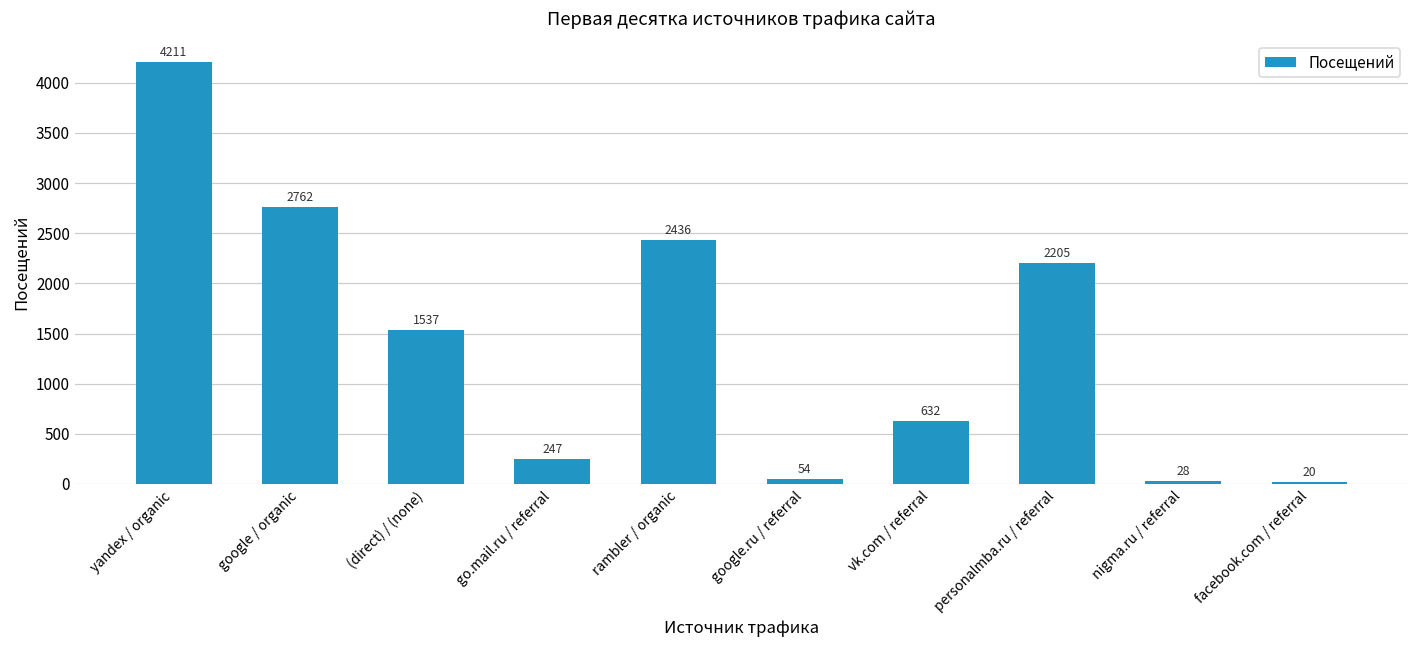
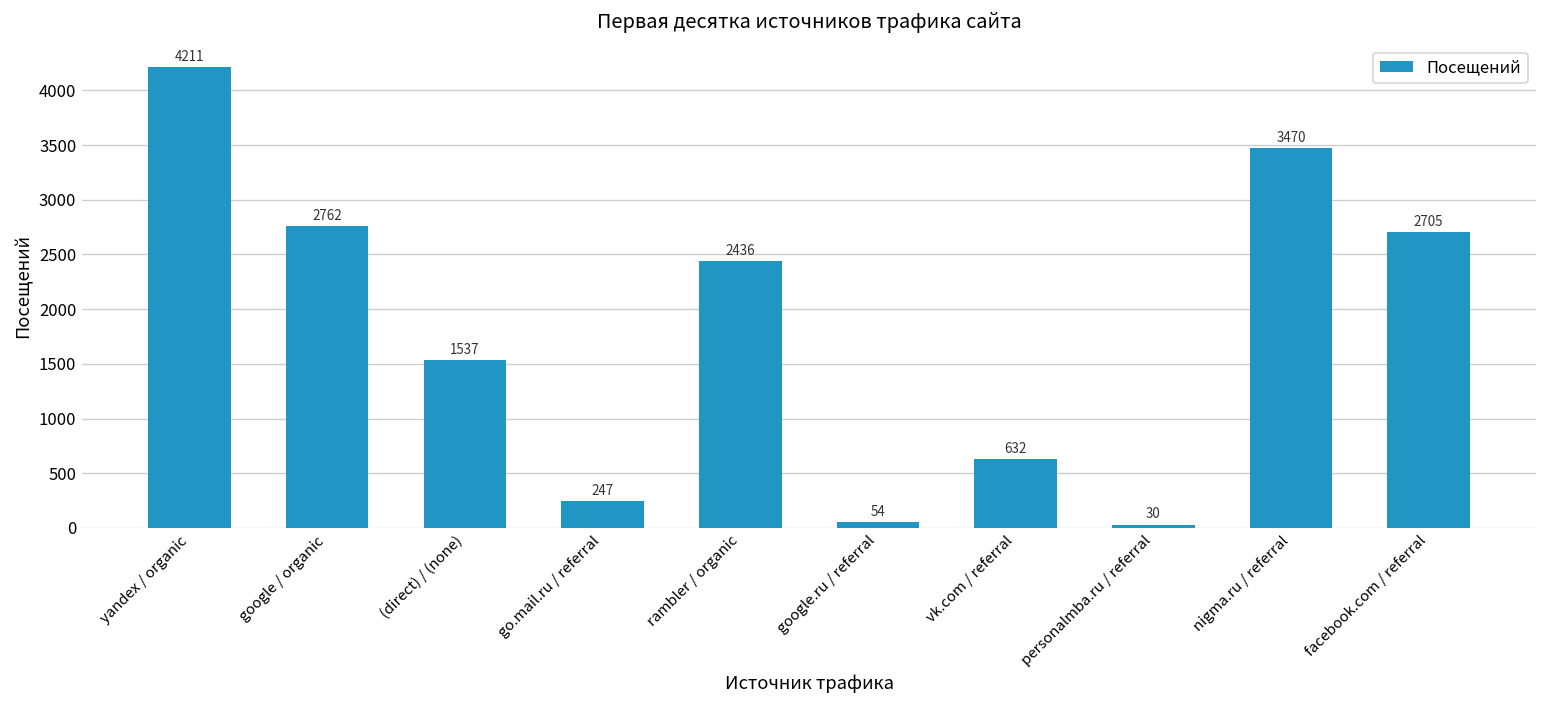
  {
    "yandex / organic": 4211,
    "google / organic": 2762,
    "(direct) / (none)": 1537,
    "go.mail.ru / referral": 247,
    "rambler / organic": 2436,
    "google.ru / referral": 54,
    "vk.com / referral": 632,
-   "personalmba.ru / referral": 2205,
-   "nigma.ru / referral": 28,
-   "facebook.com / referral": 20
+   "personalmba.ru / referral": 30,
+   "nigma.ru / referral": 3470,
+   "facebook.com / referral": 2705
  }
